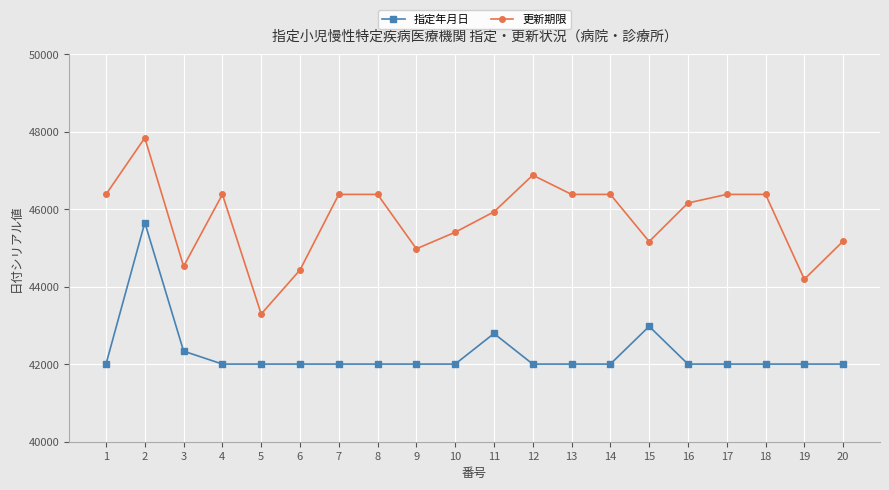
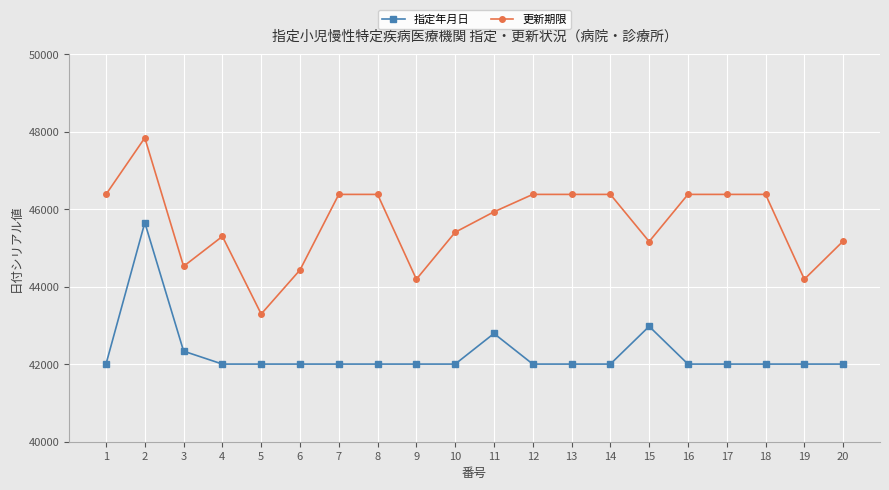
  {
    "指定年月日": {
      "1": 42000,
      "2": 45700,
      "3": 42300,
      "4": 42000,
      "5": 42000,
      "6": 42000,
      "7": 42000,
      "8": 42000,
      "9": 42000,
      "10": 42000,
      "11": 42800,
      "12": 42000,
      "13": 42000,
      "14": 42000,
      "15": 43000,
      "16": 42000,
      "17": 42000,
      "18": 42000,
      "19": 42000,
      "20": 42000
    },
    "更新期限": {
      "1": 46400,
      "2": 47800,
      "3": 44500,
-     "4": 46400,
+     "4": 45300,
      "5": 43300,
      "6": 44400,
      "7": 46400,
      "8": 46400,
-     "9": 45000,
+     "9": 44200,
      "10": 45400,
      "11": 45900,
-     "12": 46900,
+     "12": 46400,
      "13": 46400,
      "14": 46400,
      "15": 45200,
-     "16": 46200,
+     "16": 46400,
      "17": 46400,
      "18": 46400,
      "19": 44200,
      "20": 45200
    }
  }
